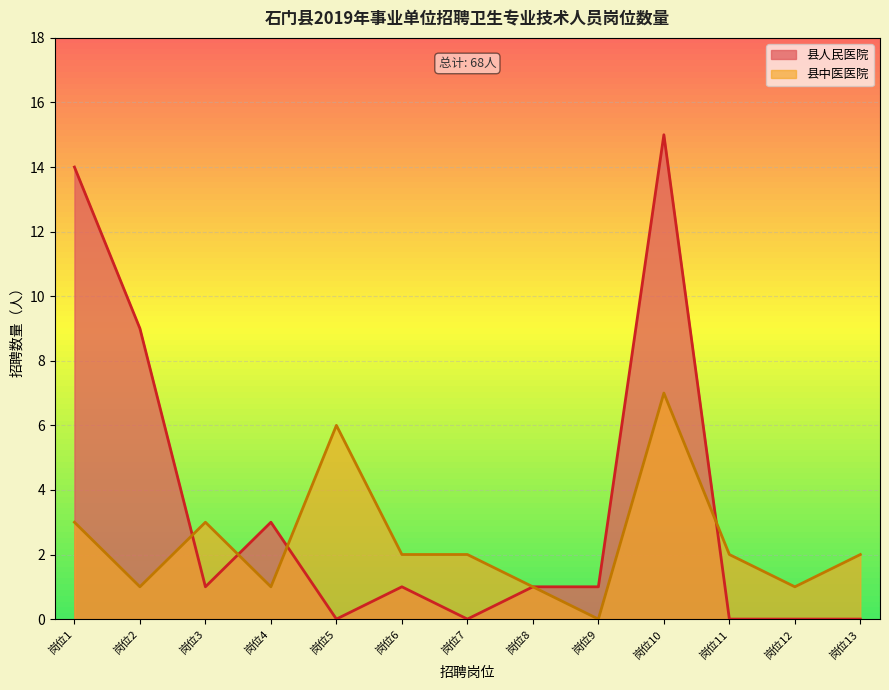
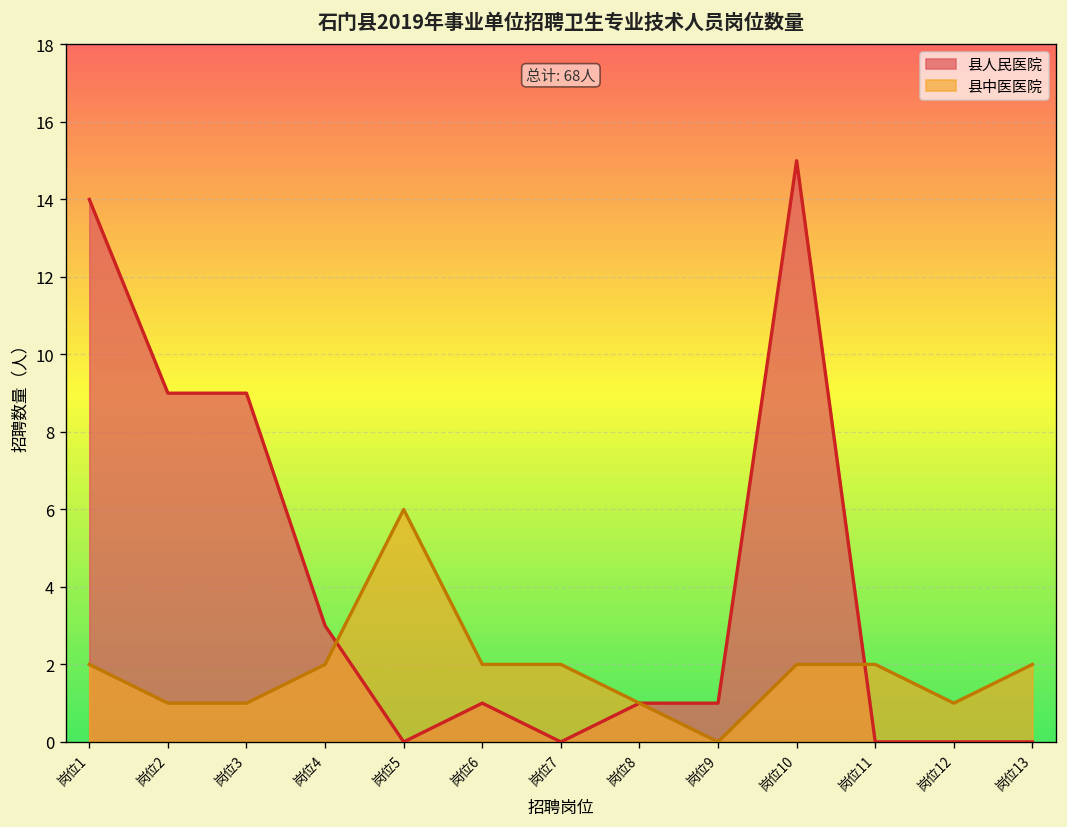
  {
    "县人民医院": {
      "岗位1": 14,
      "岗位2": 9,
-     "岗位3": 1,
+     "岗位3": 9,
      "岗位4": 3,
      "岗位5": 0,
      "岗位6": 1,
      "岗位7": 0,
      "岗位9": 1,
      "岗位10": 15,
      "岗位11": 0,
      "岗位12": 0,
      "岗位13": 0
    },
    "县中医医院": {
-     "岗位1": 3,
+     "岗位1": 2,
      "岗位2": 1,
-     "岗位3": 3,
-     "岗位4": 1,
+     "岗位3": 1,
+     "岗位4": 2,
      "岗位5": 6,
      "岗位6": 2,
      "岗位7": 2,
      "岗位9": 0,
-     "岗位10": 7,
+     "岗位10": 2,
      "岗位11": 2,
      "岗位12": 1,
      "岗位13": 2
    }
  }
